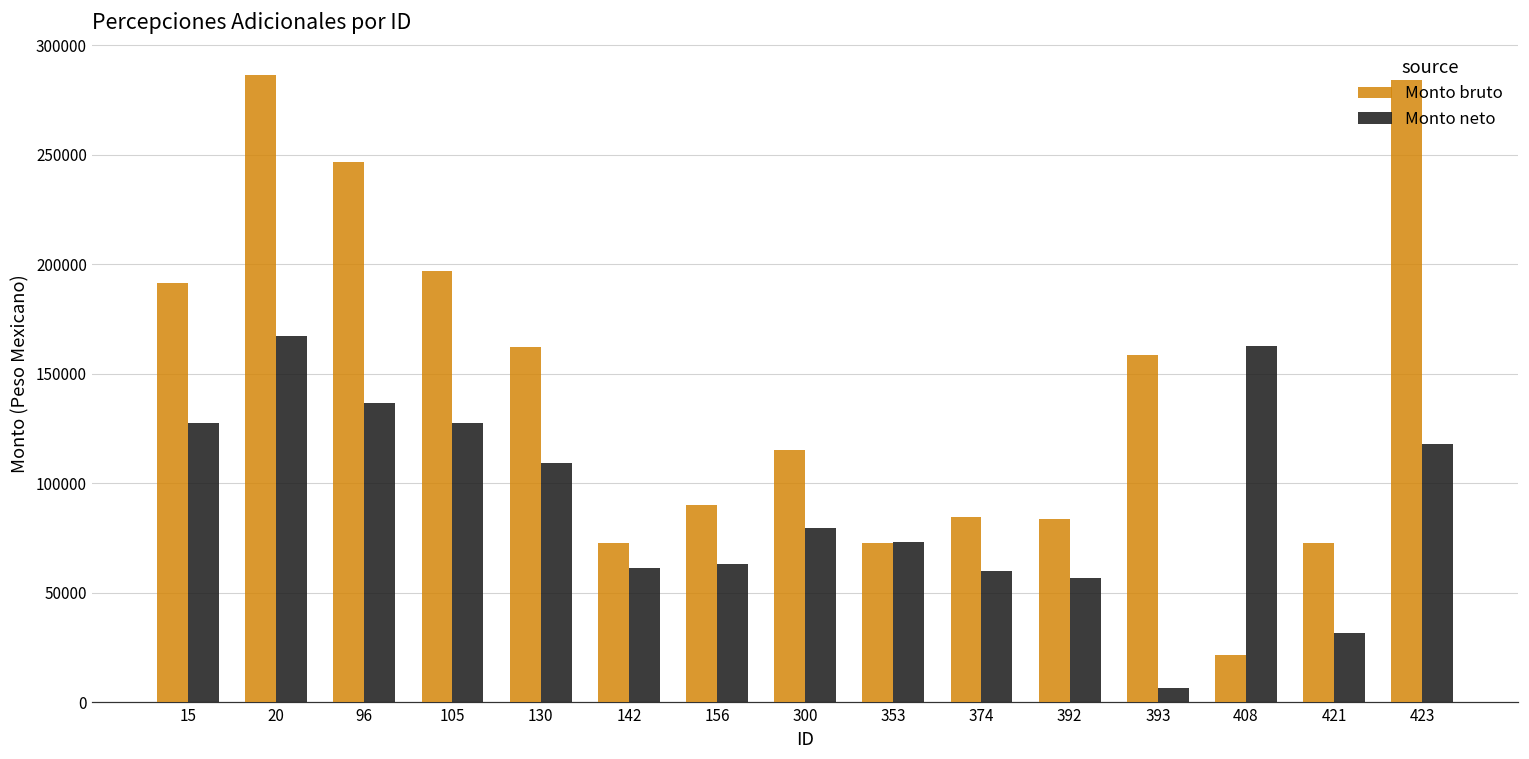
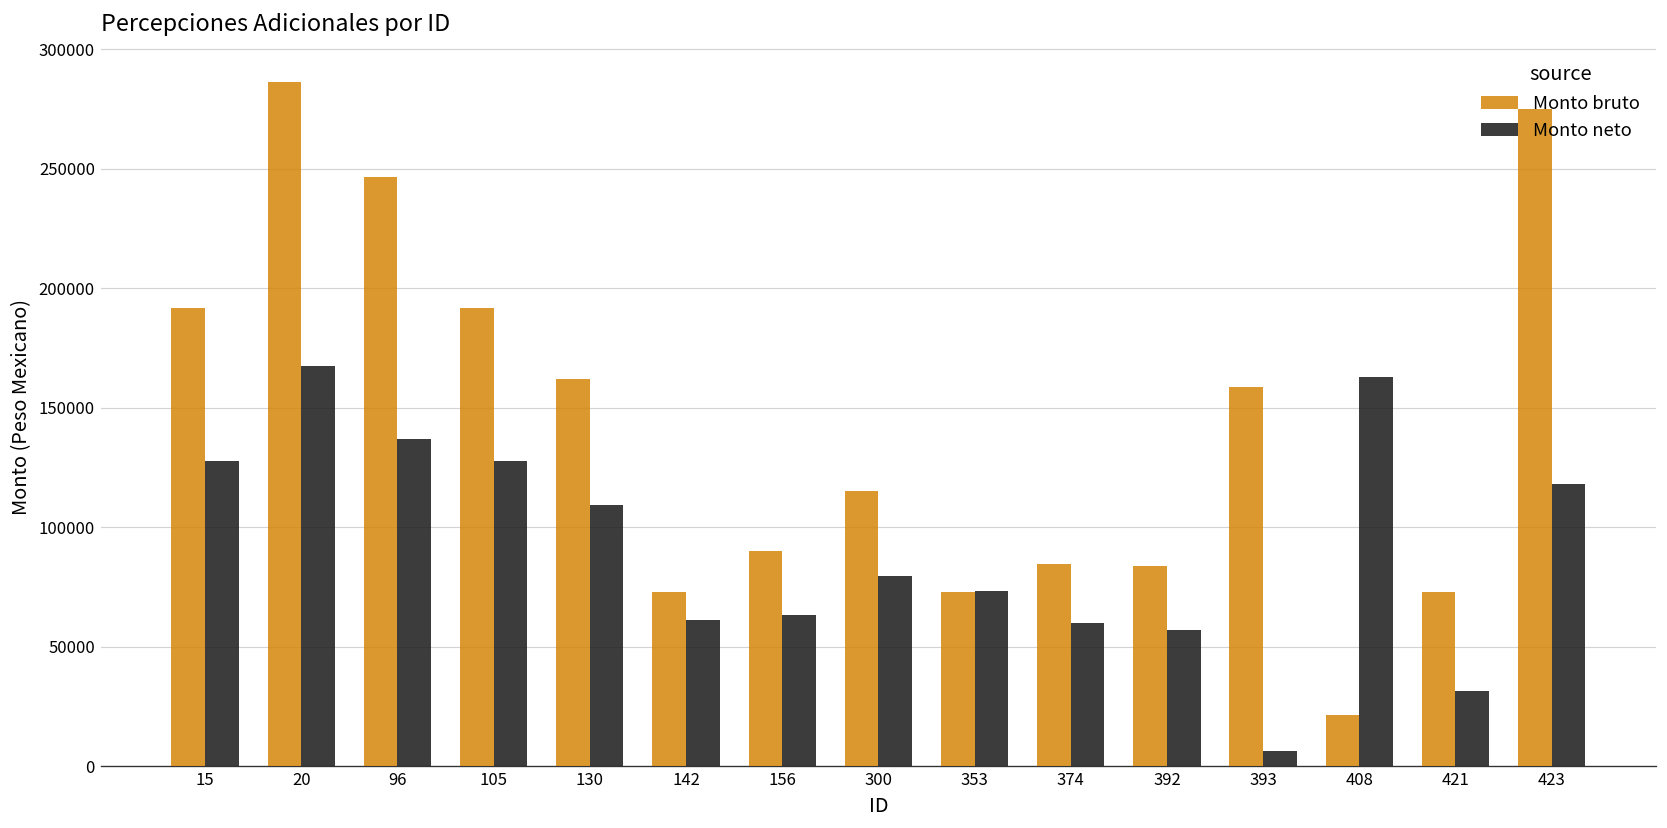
  {
    "Monto bruto": {
      "15": 192000,
      "20": 286000,
      "96": 246000,
-     "105": 197000,
+     "105": 192000,
      "130": 162000,
      "142": 73000,
      "156": 90000,
      "300": 115000,
      "353": 73000,
      "374": 85000,
      "392": 84000,
      "393": 159000,
      "408": 22000,
      "421": 73000,
-     "423": 284000
+     "423": 275000
    },
    "Monto neto": {
      "15": 128000,
      "20": 167000,
      "96": 137000,
      "105": 128000,
      "130": 109000,
      "142": 61000,
      "156": 63000,
      "300": 80000,
      "353": 73000,
      "374": 60000,
      "392": 57000,
      "393": 7000,
      "408": 163000,
      "421": 32000,
      "423": 118000
    }
  }
